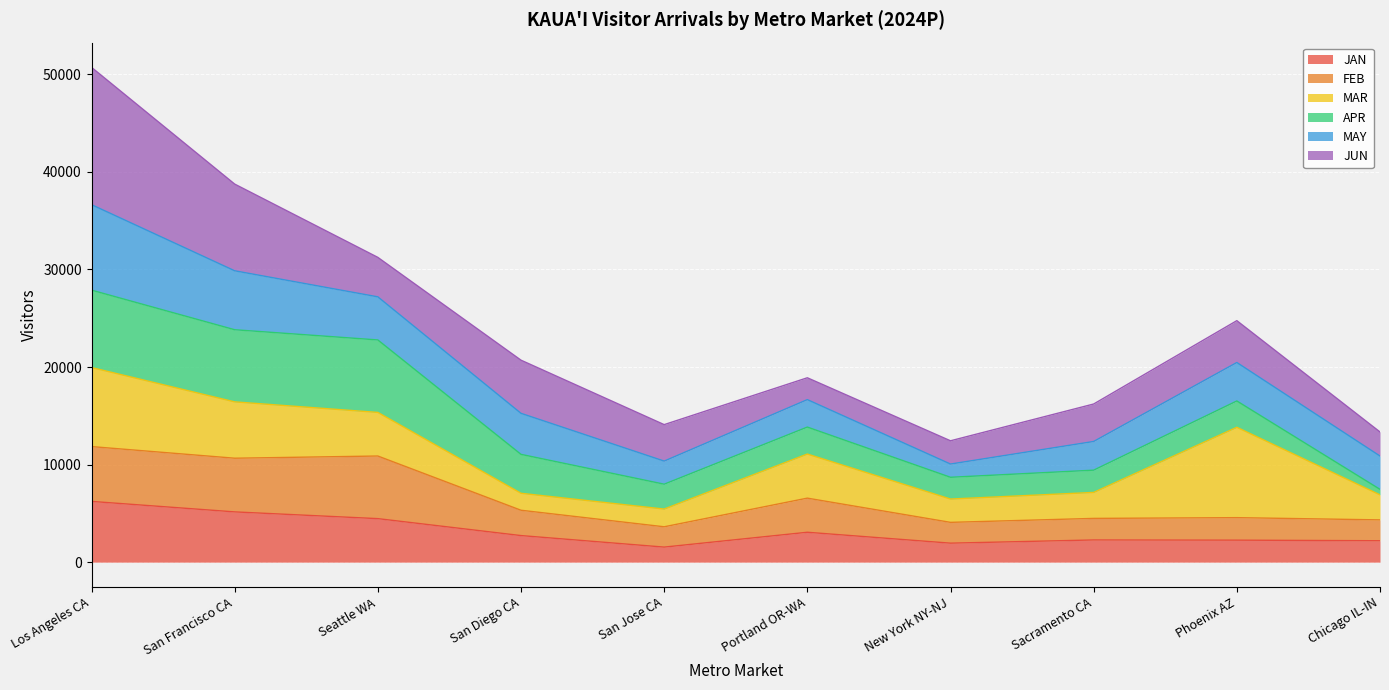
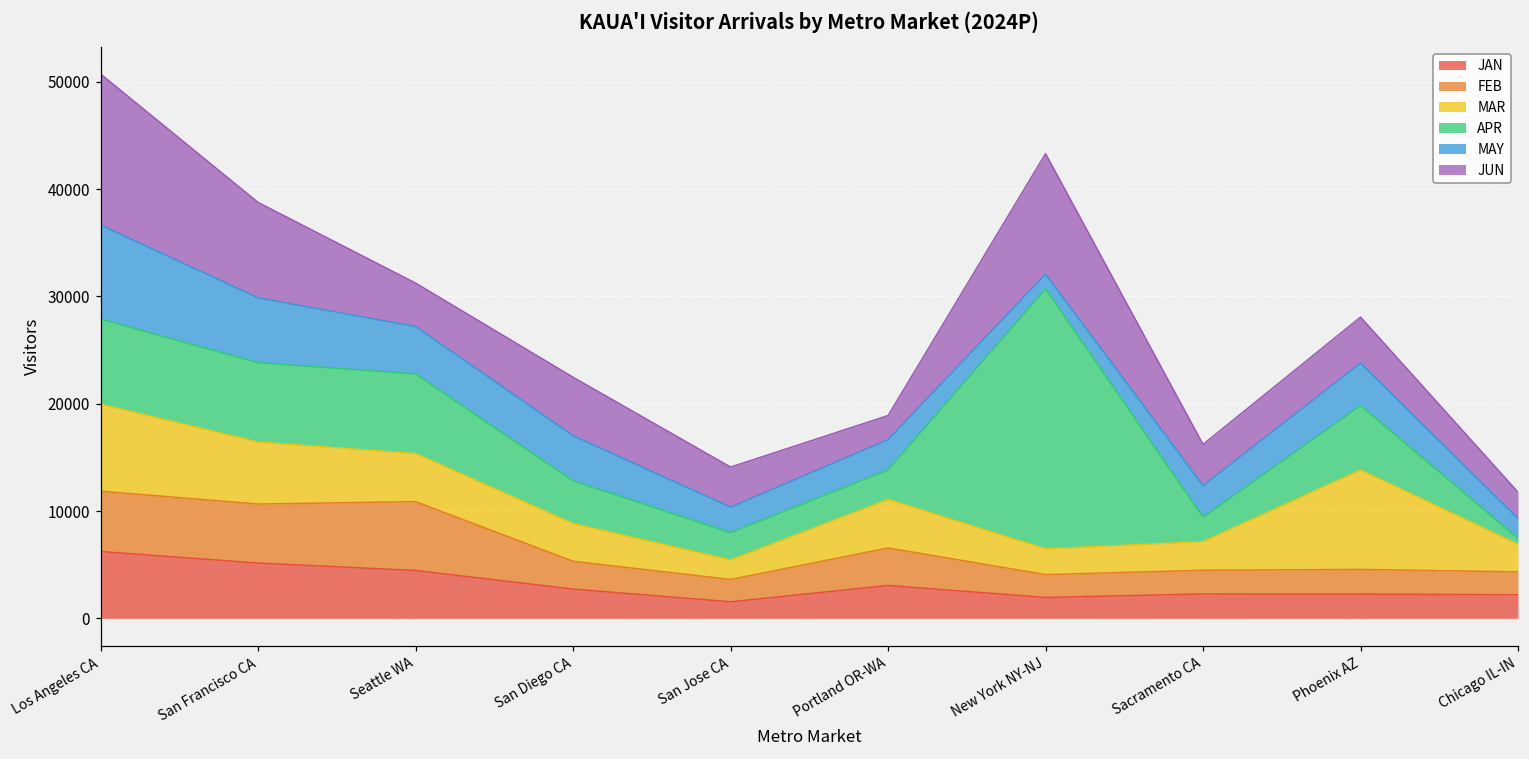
  {
    "MAR": {
      "Los Angeles CA": 8000,
      "San Francisco CA": 6000,
      "Seattle WA": 4000,
-     "San Diego CA": 2000,
+     "San Diego CA": 4000,
      "San Jose CA": 2000,
      "Portland OR-WA": 5000,
      "New York NY-NJ": 2000,
      "Sacramento CA": 3000,
      "Phoenix AZ": 9000,
      "Chicago IL-IN": 3000
    },
    "APR": {
      "Los Angeles CA": 8000,
      "San Francisco CA": 7000,
      "Seattle WA": 7000,
      "San Diego CA": 4000,
      "San Jose CA": 3000,
      "Portland OR-WA": 3000,
-     "New York NY-NJ": 2000,
+     "New York NY-NJ": 24000,
      "Sacramento CA": 2000,
-     "Phoenix AZ": 3000,
+     "Phoenix AZ": 6000,
      "Chicago IL-IN": 1000
    },
    "MAY": {
      "Los Angeles CA": 9000,
      "San Francisco CA": 6000,
      "Seattle WA": 4000,
      "San Diego CA": 4000,
      "San Jose CA": 2000,
      "Portland OR-WA": 3000,
      "New York NY-NJ": 1000,
      "Sacramento CA": 3000,
      "Phoenix AZ": 4000,
-     "Chicago IL-IN": 3000
+     "Chicago IL-IN": 2000
    },
    "JUN": {
      "Los Angeles CA": 14000,
      "San Francisco CA": 9000,
      "Seattle WA": 4000,
      "San Diego CA": 5000,
      "San Jose CA": 4000,
      "Portland OR-WA": 2000,
-     "New York NY-NJ": 2000,
+     "New York NY-NJ": 11000,
      "Sacramento CA": 4000,
      "Phoenix AZ": 4000,
      "Chicago IL-IN": 2000
    }
  }
